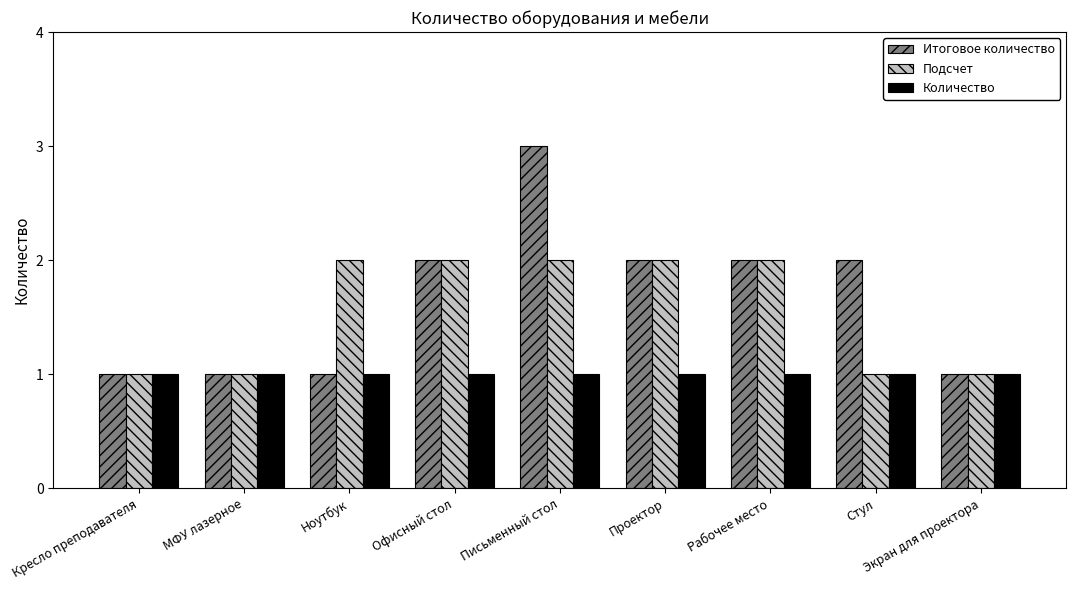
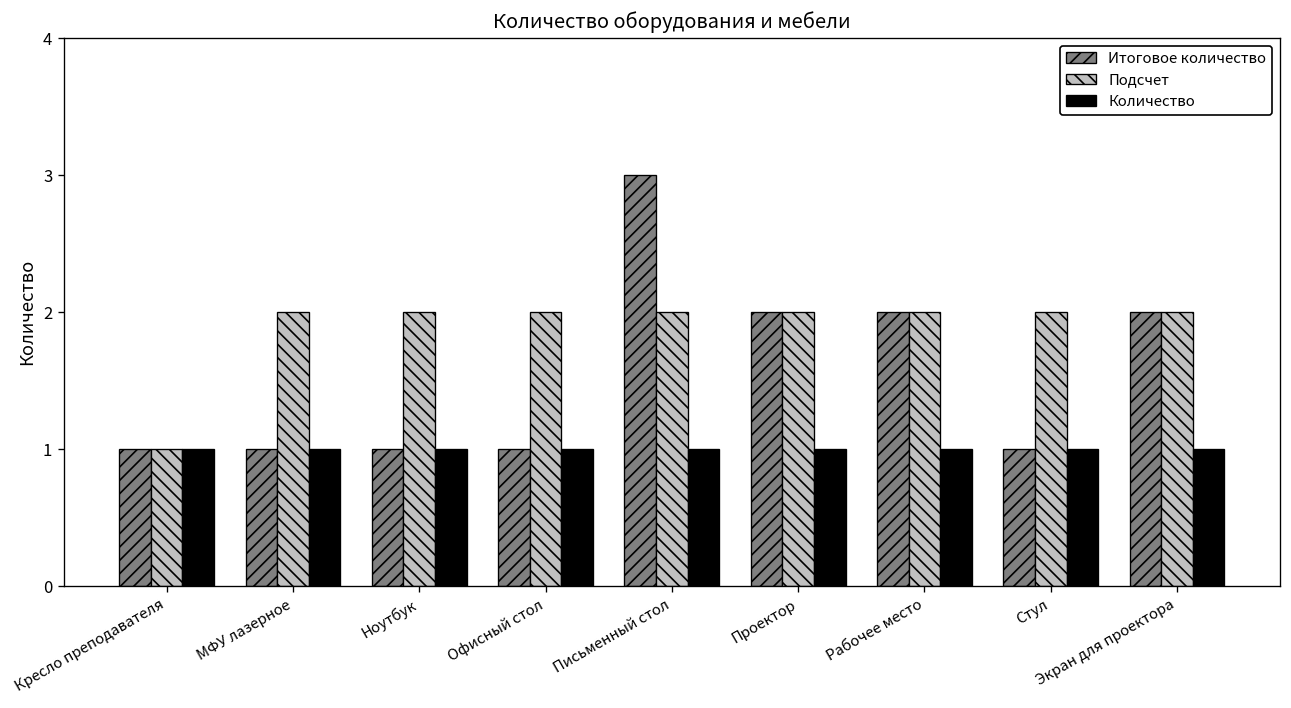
  {
    "Итоговое количество": {
      "Кресло преподавателя": 1,
      "МФУ лазерное": 1,
      "Ноутбук": 1,
-     "Офисный стол": 2,
+     "Офисный стол": 1,
      "Письменный стол": 3,
      "Проектор": 2,
      "Рабочее место": 2,
-     "Стул": 2,
-     "Экран для проектора": 1
+     "Стул": 1,
+     "Экран для проектора": 2
    },
    "Подсчет": {
      "Кресло преподавателя": 1,
-     "МФУ лазерное": 1,
+     "МФУ лазерное": 2,
      "Ноутбук": 2,
      "Офисный стол": 2,
      "Письменный стол": 2,
      "Проектор": 2,
      "Рабочее место": 2,
-     "Стул": 1,
-     "Экран для проектора": 1
+     "Стул": 2,
+     "Экран для проектора": 2
    },
    "Количество": {
      "Кресло преподавателя": 1,
      "МФУ лазерное": 1,
      "Ноутбук": 1,
      "Офисный стол": 1,
      "Письменный стол": 1,
      "Проектор": 1,
      "Рабочее место": 1,
      "Стул": 1,
      "Экран для проектора": 1
    }
  }
